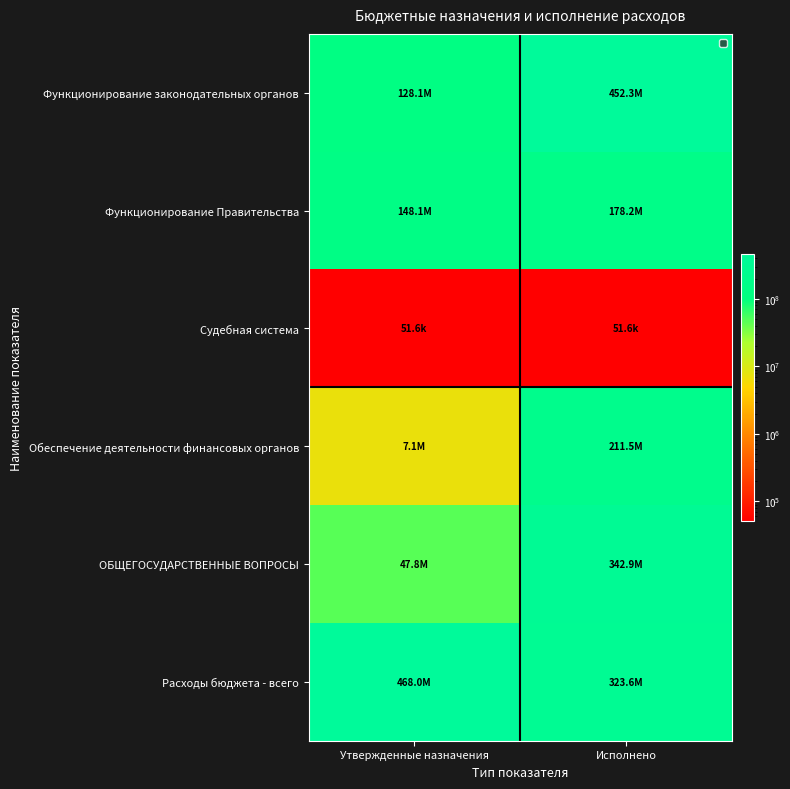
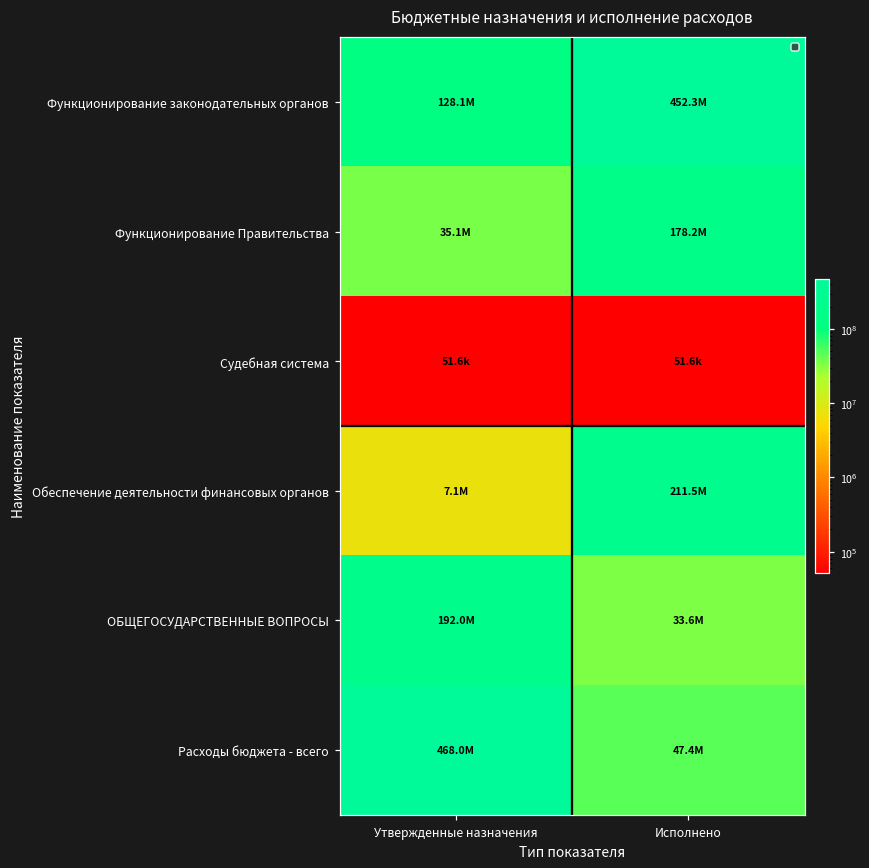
  {
    "Функционирование законодательных органов": {
      "Утвержденные назначения": "128.1M",
      "Исполнено": "452.3M"
    },
    "Функционирование Правительства": {
-     "Утвержденные назначения": "148.1M",
+     "Утвержденные назначения": "35.1M",
      "Исполнено": "178.2M"
    },
    "Судебная система": {
      "Утвержденные назначения": "51.6k",
      "Исполнено": "51.6k"
    },
    "Обеспечение деятельности финансовых органов": {
      "Утвержденные назначения": "7.1M",
      "Исполнено": "211.5M"
    },
    "ОБЩЕГОСУДАРСТВЕННЫЕ ВОПРОСЫ": {
-     "Утвержденные назначения": "47.8M",
-     "Исполнено": "342.9M"
+     "Утвержденные назначения": "192.0M",
+     "Исполнено": "33.6M"
    },
    "Расходы бюджета - всего": {
      "Утвержденные назначения": "468.0M",
-     "Исполнено": "323.6M"
+     "Исполнено": "47.4M"
    }
  }
